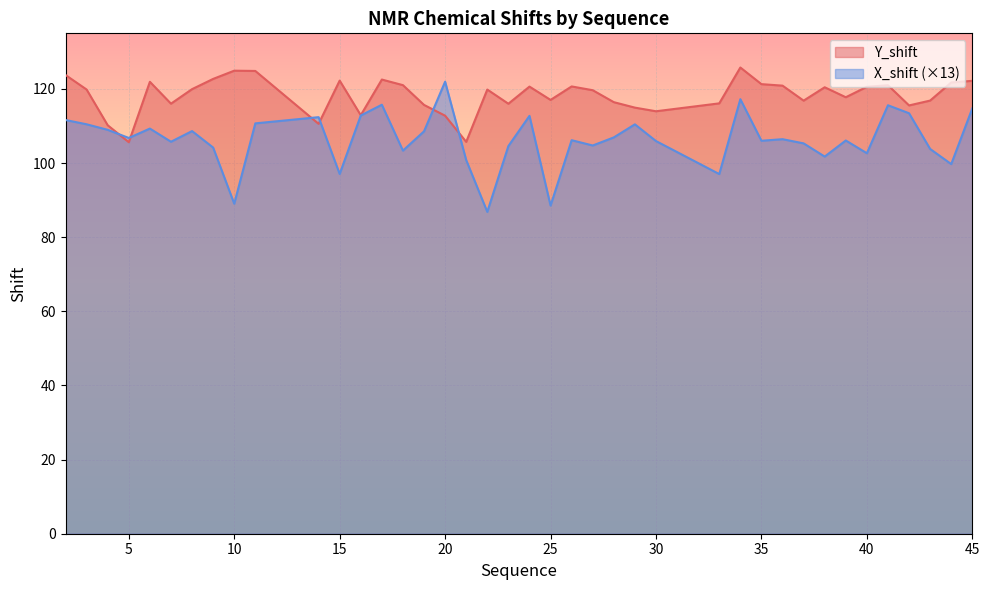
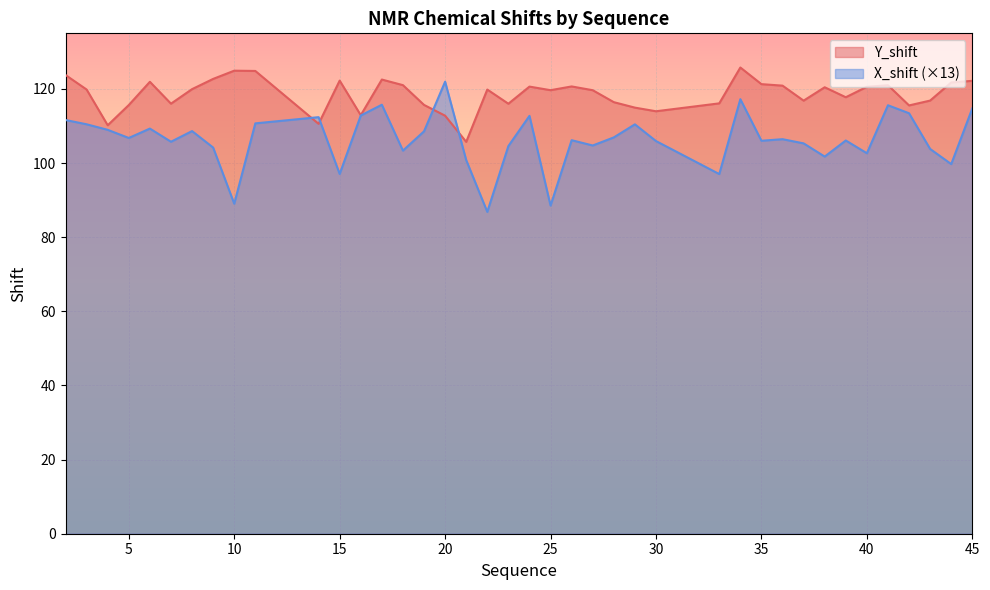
  {
    "Y_shift": {
-     "5": 106,
+     "5": 116,
      "10": 125,
      "15": 122,
      "20": 113,
-     "25": 117,
+     "25": 120,
      "30": 114,
      "35": 121,
      "45": 122
    },
    "X_shift (×13)": {
      "5": 107,
      "10": 89,
      "15": 97,
      "20": 122,
      "25": 89,
      "30": 106,
      "35": 106,
      "40": 103,
      "45": 115
    }
  }
